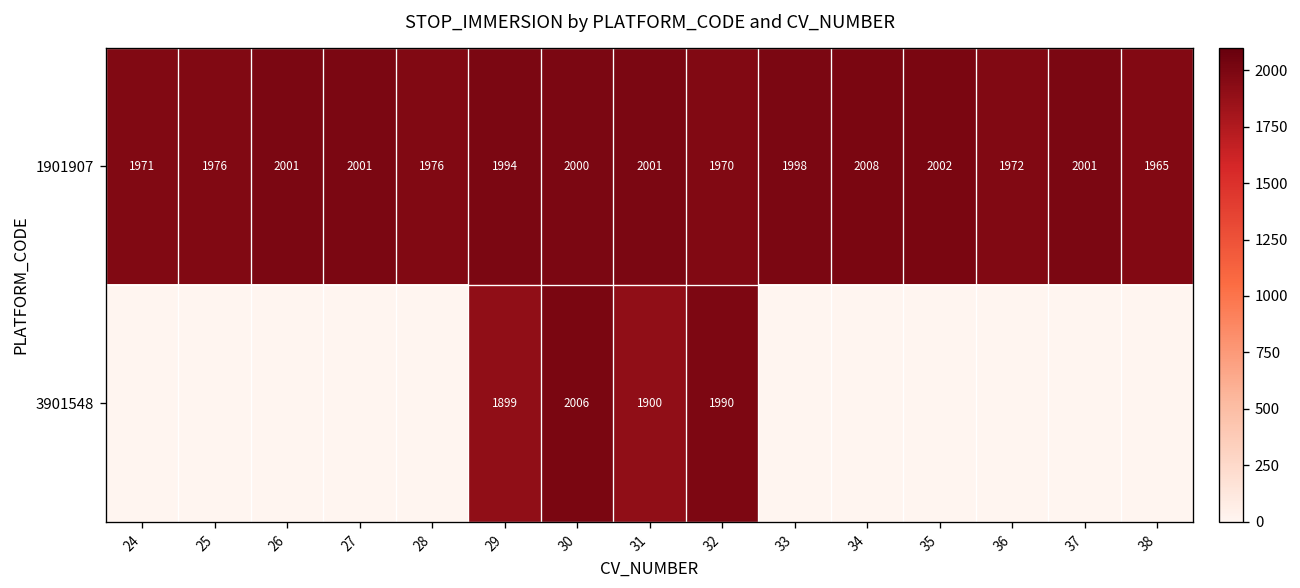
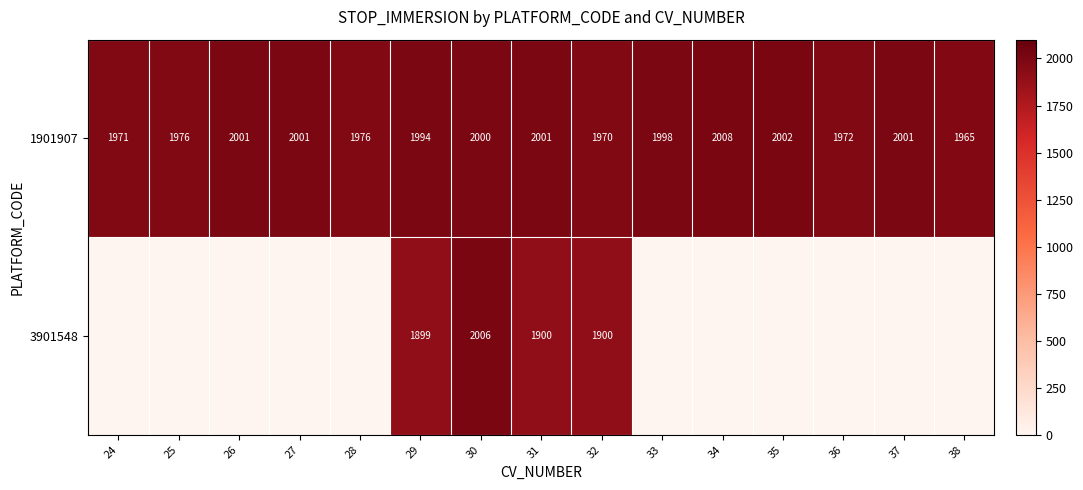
  {
    "1901907": {
      "24": 1971,
      "25": 1976,
      "26": 2001,
      "27": 2001,
      "28": 1976,
      "29": 1994,
      "30": 2000,
      "31": 2001,
      "32": 1970,
      "33": 1998,
      "34": 2008,
      "35": 2002,
      "36": 1972,
      "37": 2001,
      "38": 1965
    },
    "3901548": {
      "29": 1899,
      "30": 2006,
      "31": 1900,
-     "32": 1990
+     "32": 1900
    }
  }
